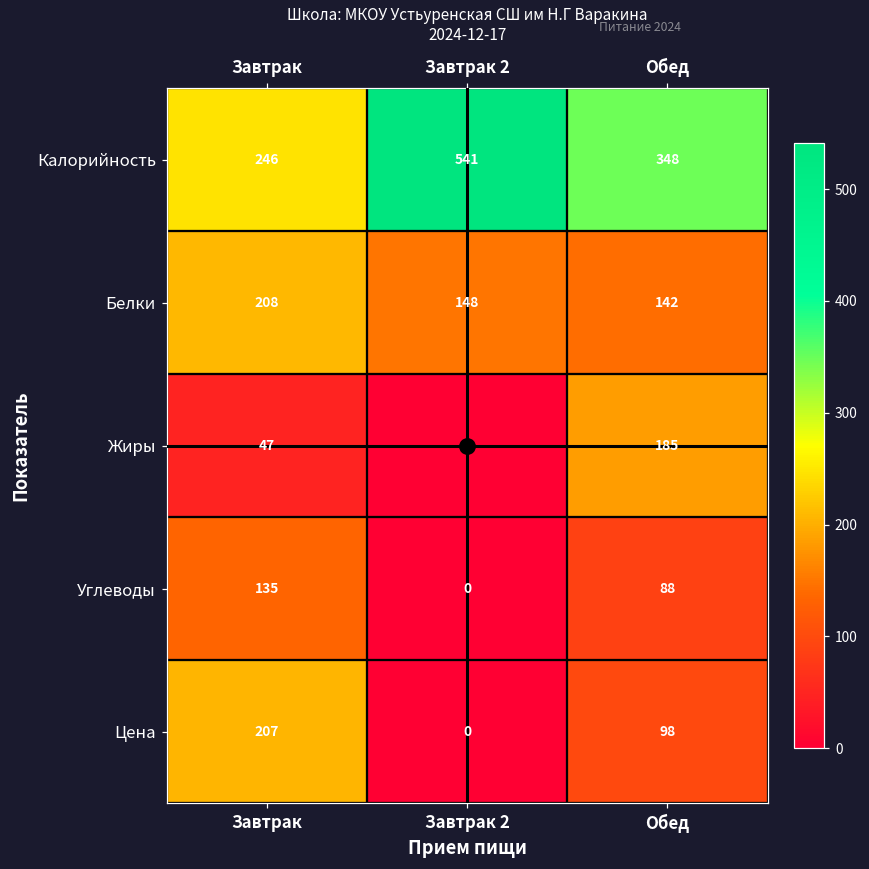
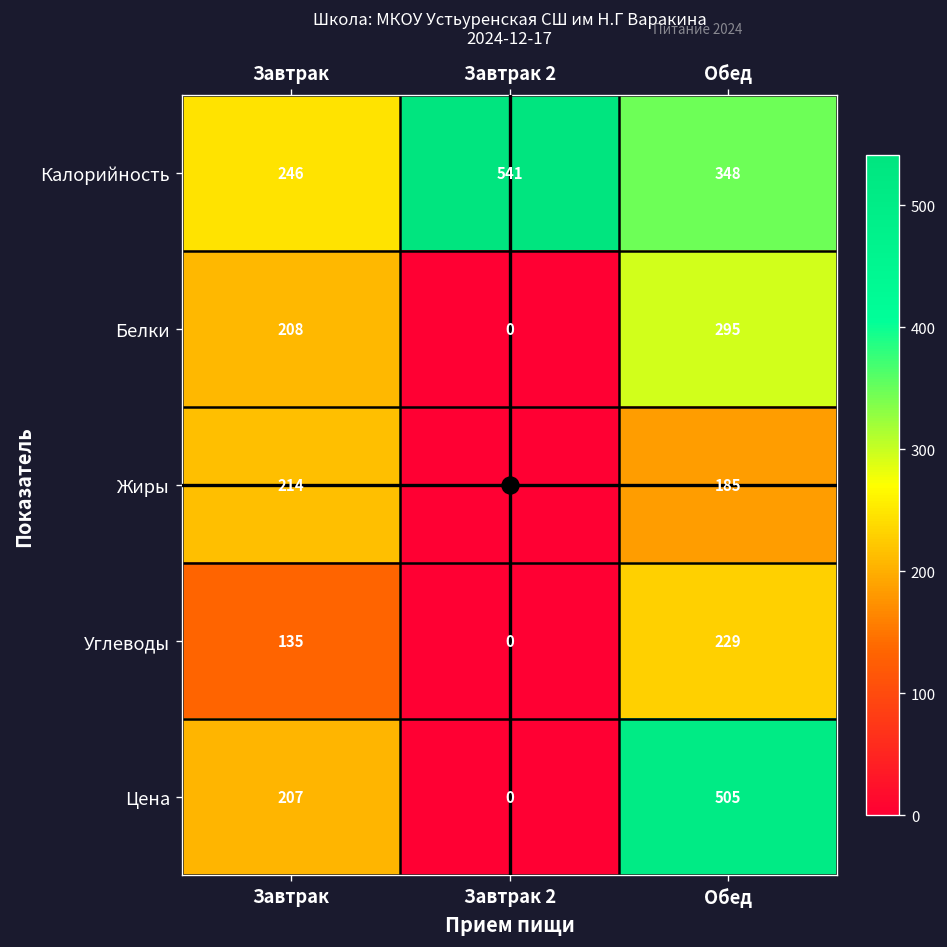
  {
    "Калорийность": {
      "Завтрак": 246,
      "Завтрак 2": 541,
      "Обед": 348
    },
    "Белки": {
      "Завтрак": 208,
-     "Завтрак 2": 148,
-     "Обед": 142
+     "Завтрак 2": 0,
+     "Обед": 295
    },
    "Жиры": {
-     "Завтрак": 47,
+     "Завтрак": 214,
      "Обед": 185
    },
    "Углеводы": {
      "Завтрак": 135,
      "Завтрак 2": 0,
-     "Обед": 88
+     "Обед": 229
    },
    "Цена": {
      "Завтрак": 207,
      "Завтрак 2": 0,
-     "Обед": 98
+     "Обед": 505
    }
  }
